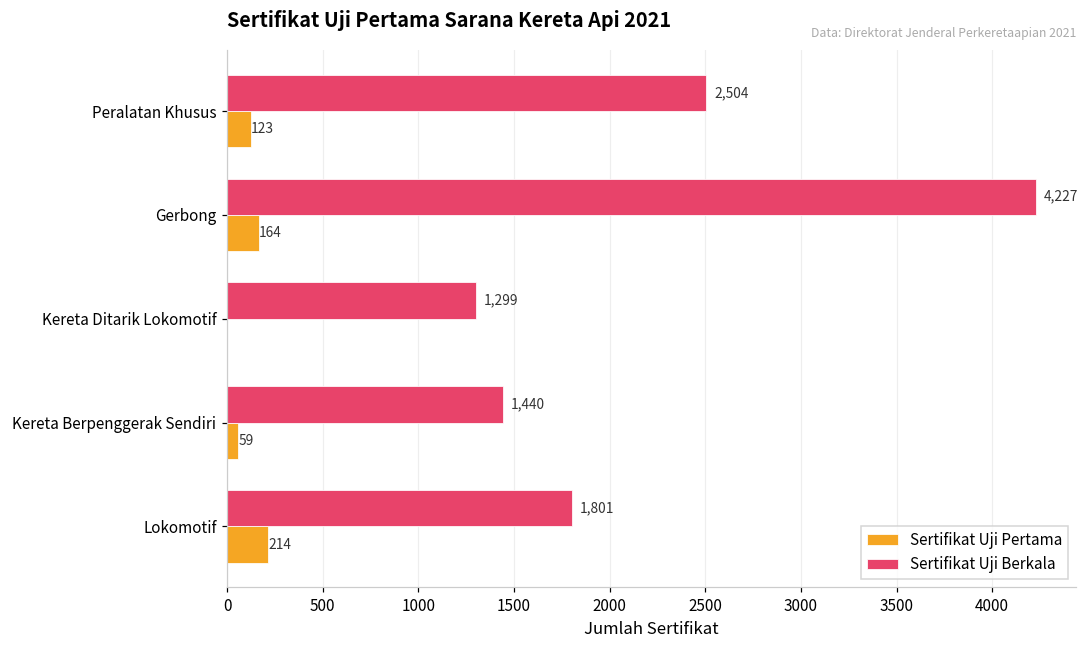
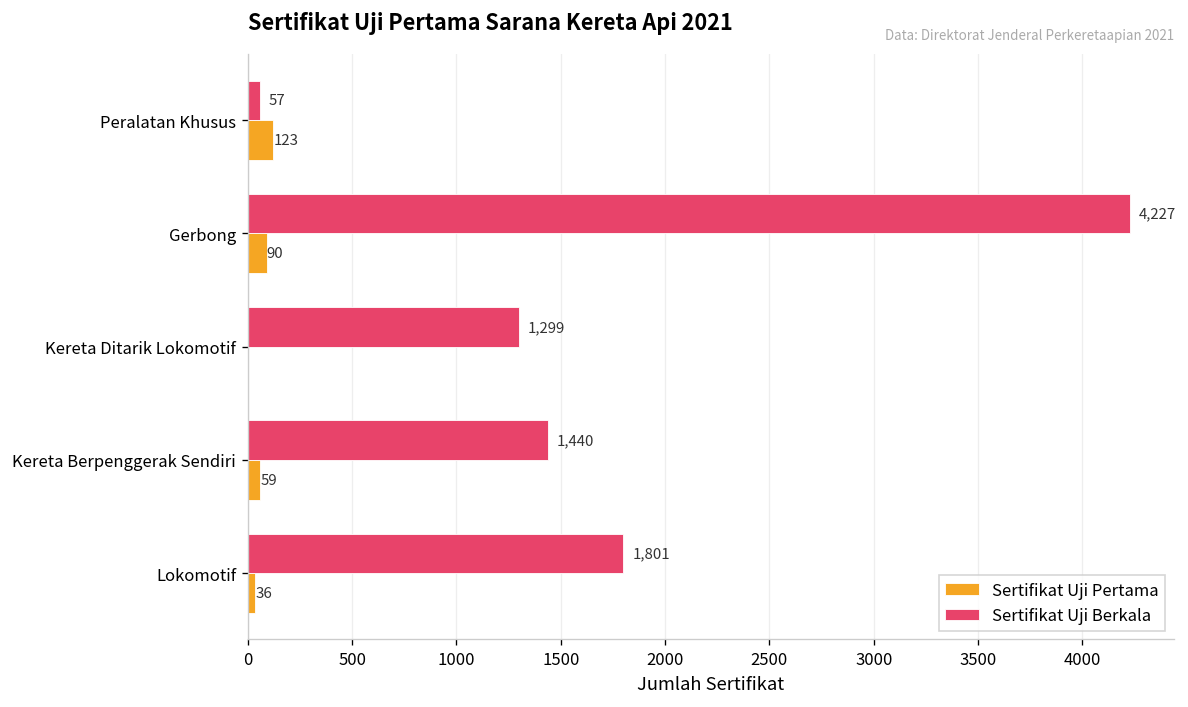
  {
    "Sertifikat Uji Pertama": {
      "Peralatan Khusus": "123",
-     "Gerbong": "164",
+     "Gerbong": "90",
      "Kereta Berpenggerak Sendiri": "59",
-     "Lokomotif": "214"
+     "Lokomotif": "36"
    },
    "Sertifikat Uji Berkala": {
-     "Peralatan Khusus": "2,504",
+     "Peralatan Khusus": "57",
      "Gerbong": "4,227",
      "Kereta Ditarik Lokomotif": "1,299",
      "Kereta Berpenggerak Sendiri": "1,440",
      "Lokomotif": "1,801"
    }
  }
